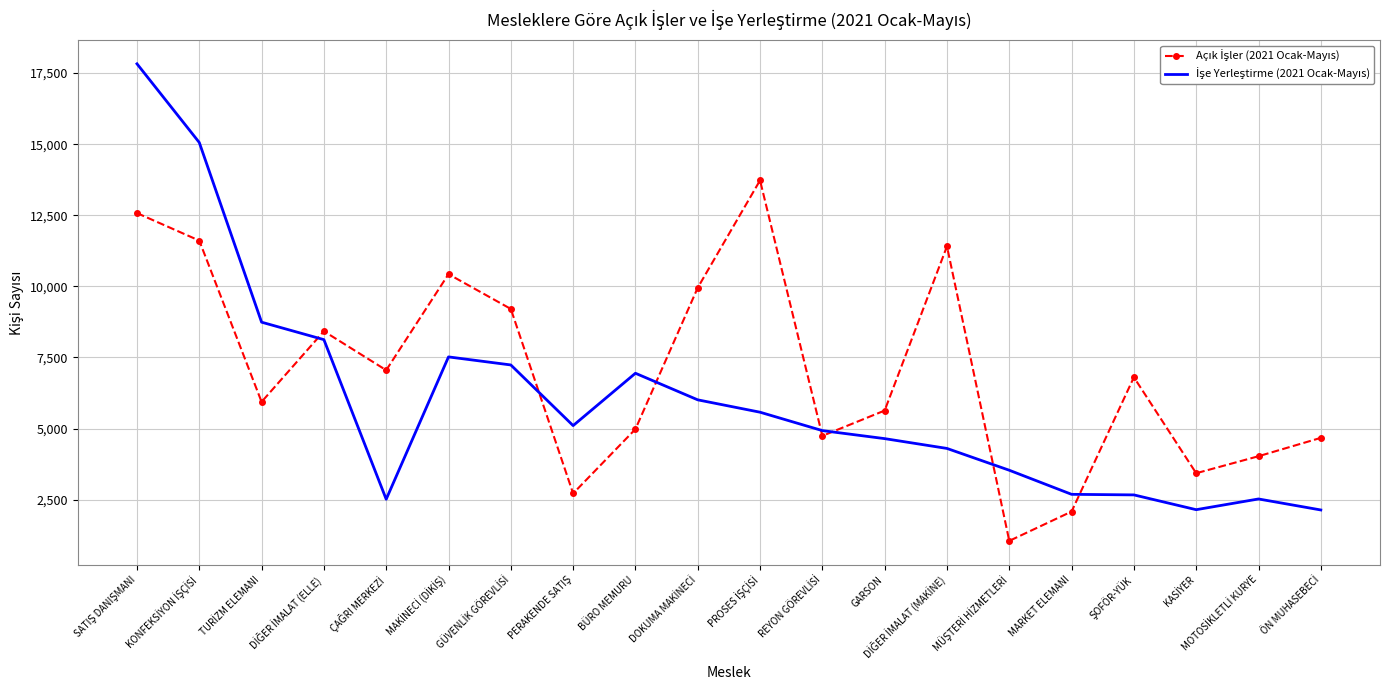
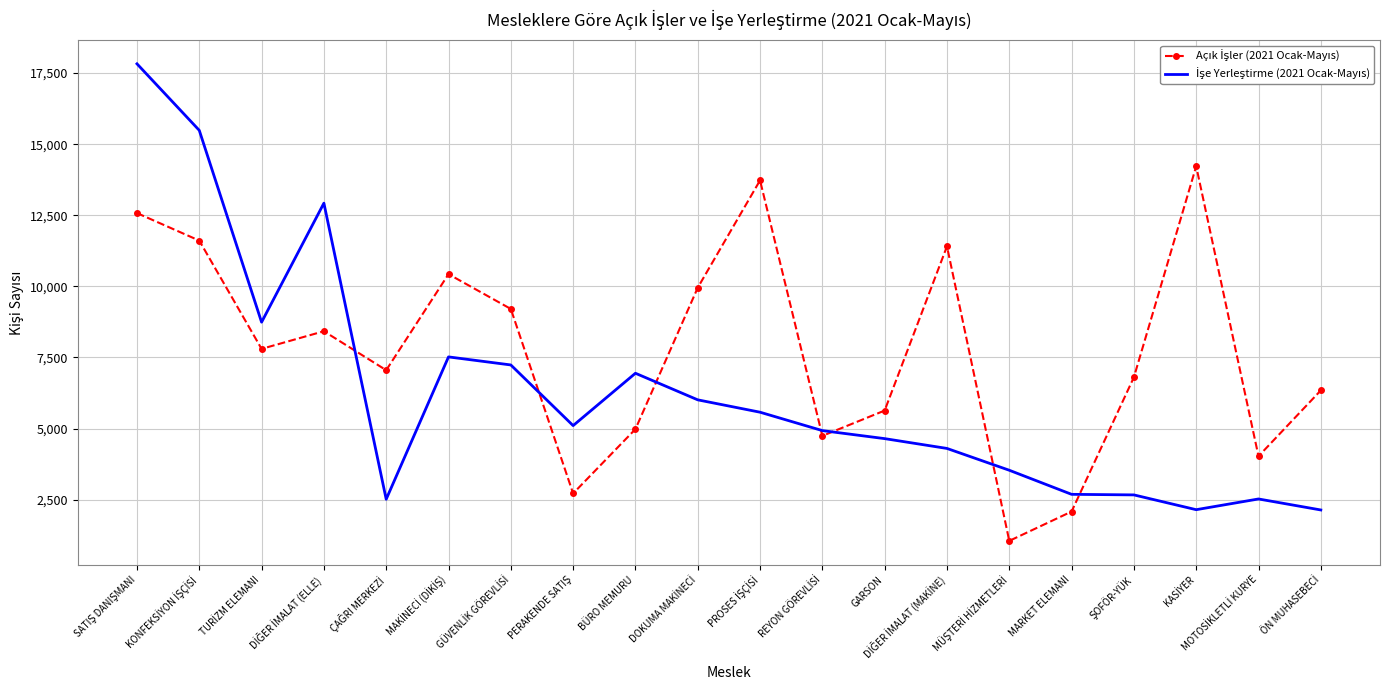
  {
    "Açık İşler (2021 Ocak-Mayıs)": {
      "SATIŞ DANIŞMANI": "12,600",
      "KONFEKSİYON İŞÇİSİ": "11,600",
-     "TURİZM ELEMANI": "5,900",
+     "TURİZM ELEMANI": "7,800",
      "DİĞER İMALAT (ELLE)": "8,400",
      "ÇAĞRI MERKEZİ": "7,100",
      "MAKİNECİ (DİKİŞ)": "10,400",
      "GÜVENLİK GÖREVLİSİ": "9,200",
      "PERAKENDE SATIŞ": "2,700",
      "BÜRO MEMURU": "5,000",
      "DOKUMA MAKİNECİ": "10,000",
      "PROSES İŞÇİSİ": "13,700",
      "REYON GÖREVLİSİ": "4,700",
      "GARSON": "5,600",
      "DİĞER İMALAT (MAKİNE)": "11,400",
      "MÜŞTERİ HİZMETLERİ": "1,000",
      "MARKET ELEMANI": "2,100",
      "ŞOFÖR-YÜK": "6,800",
-     "KASİYER": "3,400",
+     "KASİYER": "14,200",
      "MOTOSİKLETLİ KURYE": "4,000",
-     "ÖN MUHASEBECİ": "4,700"
+     "ÖN MUHASEBECİ": "6,300"
    },
    "İşe Yerleştirme (2021 Ocak-Mayıs)": {
      "SATIŞ DANIŞMANI": "17,800",
-     "KONFEKSİYON İŞÇİSİ": "15,100",
+     "KONFEKSİYON İŞÇİSİ": "15,500",
      "TURİZM ELEMANI": "8,700",
-     "DİĞER İMALAT (ELLE)": "8,100",
+     "DİĞER İMALAT (ELLE)": "12,900",
      "ÇAĞRI MERKEZİ": "2,500",
      "MAKİNECİ (DİKİŞ)": "7,500",
      "GÜVENLİK GÖREVLİSİ": "7,200",
      "PERAKENDE SATIŞ": "5,100",
      "BÜRO MEMURU": "6,900",
      "DOKUMA MAKİNECİ": "6,000",
      "PROSES İŞÇİSİ": "5,600",
      "REYON GÖREVLİSİ": "4,900",
      "GARSON": "4,600",
      "DİĞER İMALAT (MAKİNE)": "4,300",
      "MÜŞTERİ HİZMETLERİ": "3,500",
      "MARKET ELEMANI": "2,700",
      "ŞOFÖR-YÜK": "2,700",
      "KASİYER": "2,100",
      "MOTOSİKLETLİ KURYE": "2,500",
      "ÖN MUHASEBECİ": "2,100"
    }
  }
